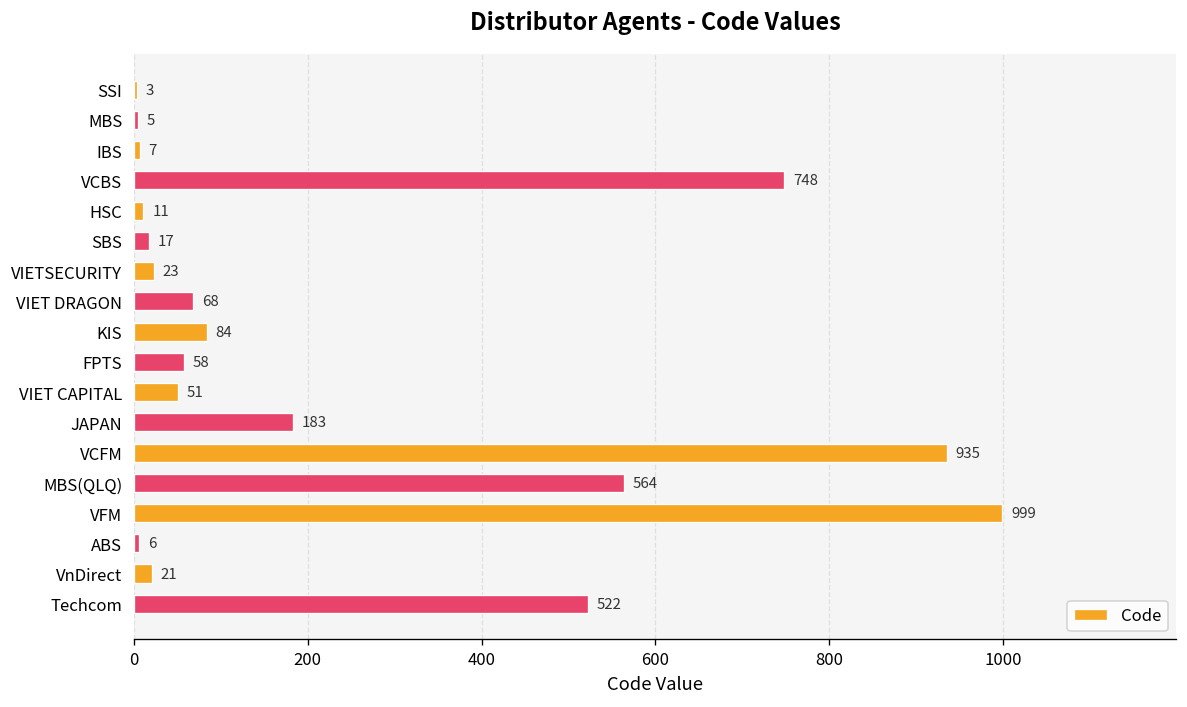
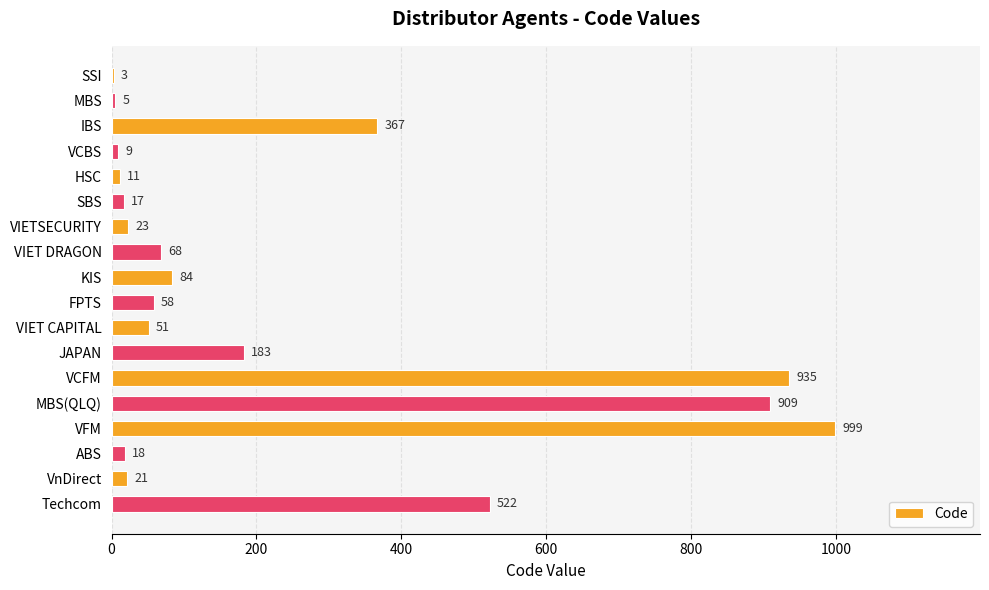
  {
    "SSI": 3,
    "MBS": 5,
-   "IBS": 7,
-   "VCBS": 748,
+   "IBS": 367,
+   "VCBS": 9,
    "HSC": 11,
    "SBS": 17,
    "VIETSECURITY": 23,
    "VIET DRAGON": 68,
    "KIS": 84,
    "FPTS": 58,
    "VIET CAPITAL": 51,
    "JAPAN": 183,
    "VCFM": 935,
-   "MBS(QLQ)": 564,
+   "MBS(QLQ)": 909,
    "VFM": 999,
-   "ABS": 6,
+   "ABS": 18,
    "VnDirect": 21,
    "Techcom": 522
  }
